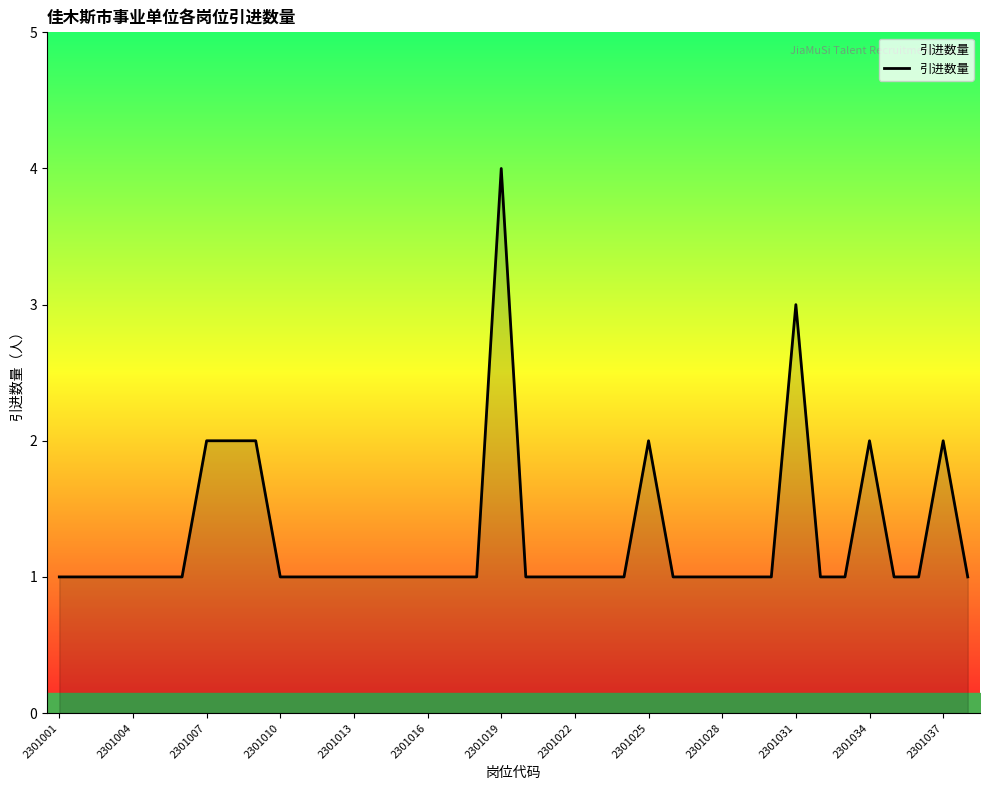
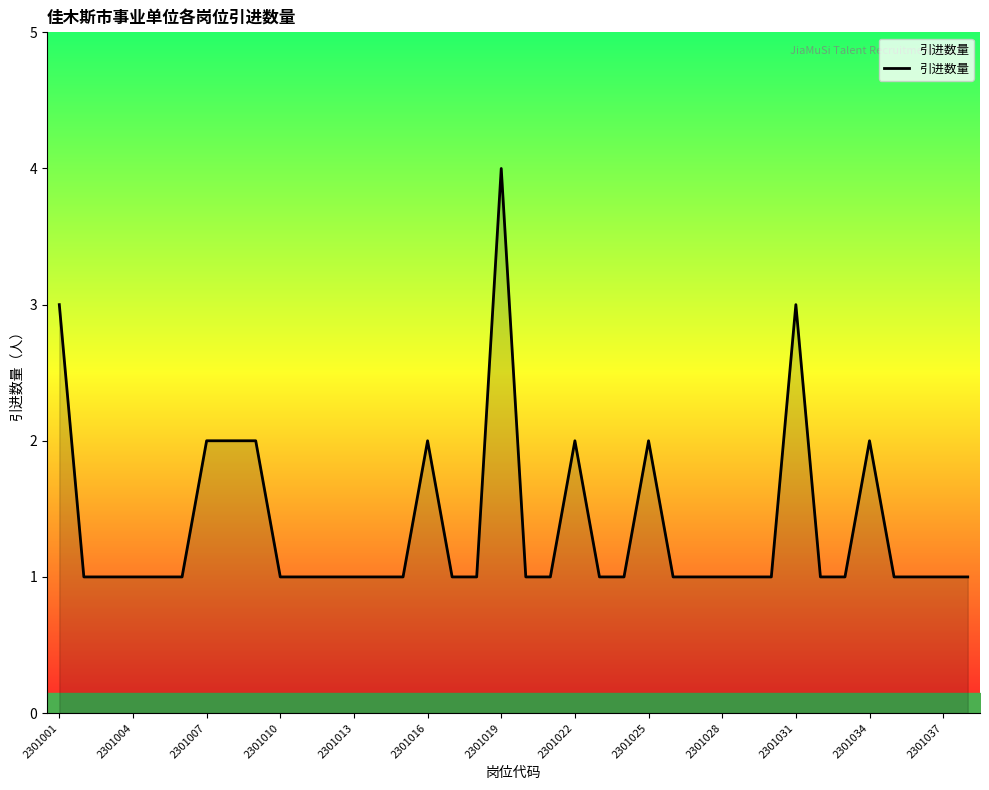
  {
    "引进数量": {
-     "2301001": 1,
+     "2301001": 3,
      "2301004": 1,
      "2301007": 2,
      "2301010": 1,
      "2301013": 1,
-     "2301016": 1,
+     "2301016": 2,
      "2301019": 4,
-     "2301022": 1,
+     "2301022": 2,
      "2301025": 2,
      "2301028": 1,
      "2301031": 3,
      "2301034": 2,
-     "2301037": 2
+     "2301037": 1
    }
  }
